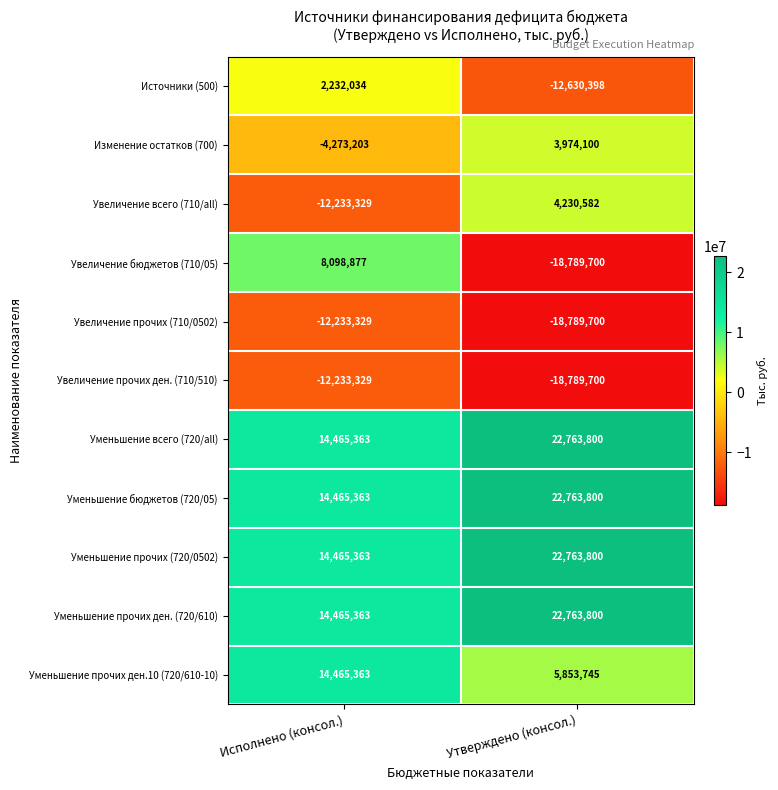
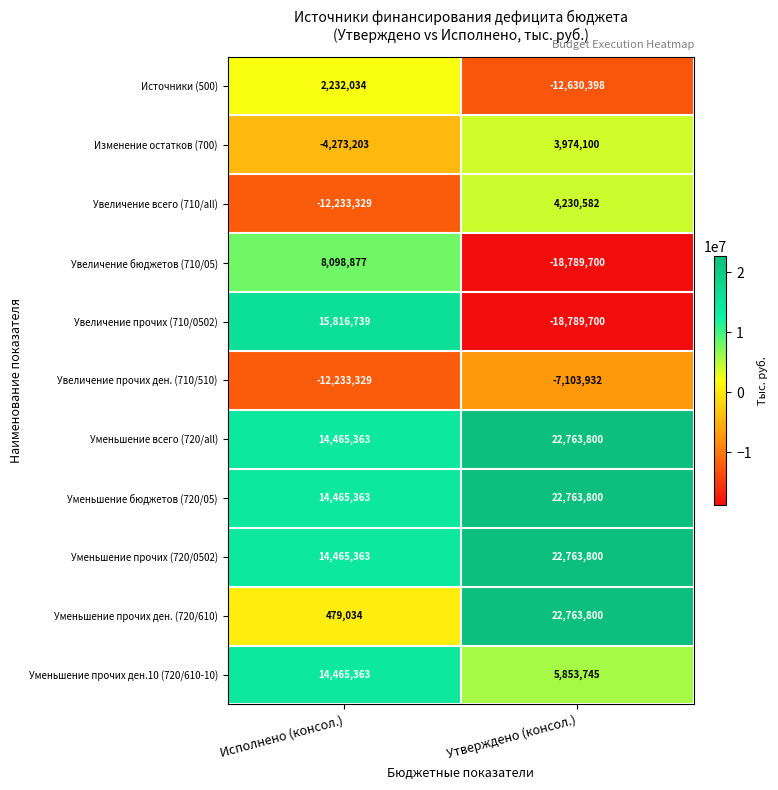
  {
    "Источники (500)": {
      "Исполнено (консол.)": "2,232,034",
      "Утверждено (консол.)": "-12,630,398"
    },
    "Изменение остатков (700)": {
      "Исполнено (консол.)": "-4,273,203",
      "Утверждено (консол.)": "3,974,100"
    },
    "Увеличение всего (710/all)": {
      "Исполнено (консол.)": "-12,233,329",
      "Утверждено (консол.)": "4,230,582"
    },
    "Увеличение бюджетов (710/05)": {
      "Исполнено (консол.)": "8,098,877",
      "Утверждено (консол.)": "-18,789,700"
    },
    "Увеличение прочих (710/0502)": {
-     "Исполнено (консол.)": "-12,233,329",
+     "Исполнено (консол.)": "15,816,739",
      "Утверждено (консол.)": "-18,789,700"
    },
    "Увеличение прочих ден. (710/510)": {
      "Исполнено (консол.)": "-12,233,329",
-     "Утверждено (консол.)": "-18,789,700"
+     "Утверждено (консол.)": "-7,103,932"
    },
    "Уменьшение всего (720/all)": {
      "Исполнено (консол.)": "14,465,363",
      "Утверждено (консол.)": "22,763,800"
    },
    "Уменьшение бюджетов (720/05)": {
      "Исполнено (консол.)": "14,465,363",
      "Утверждено (консол.)": "22,763,800"
    },
    "Уменьшение прочих (720/0502)": {
      "Исполнено (консол.)": "14,465,363",
      "Утверждено (консол.)": "22,763,800"
    },
    "Уменьшение прочих ден. (720/610)": {
-     "Исполнено (консол.)": "14,465,363",
+     "Исполнено (консол.)": "479,034",
      "Утверждено (консол.)": "22,763,800"
    },
    "Уменьшение прочих ден.10 (720/610-10)": {
      "Исполнено (консол.)": "14,465,363",
      "Утверждено (консол.)": "5,853,745"
    }
  }
